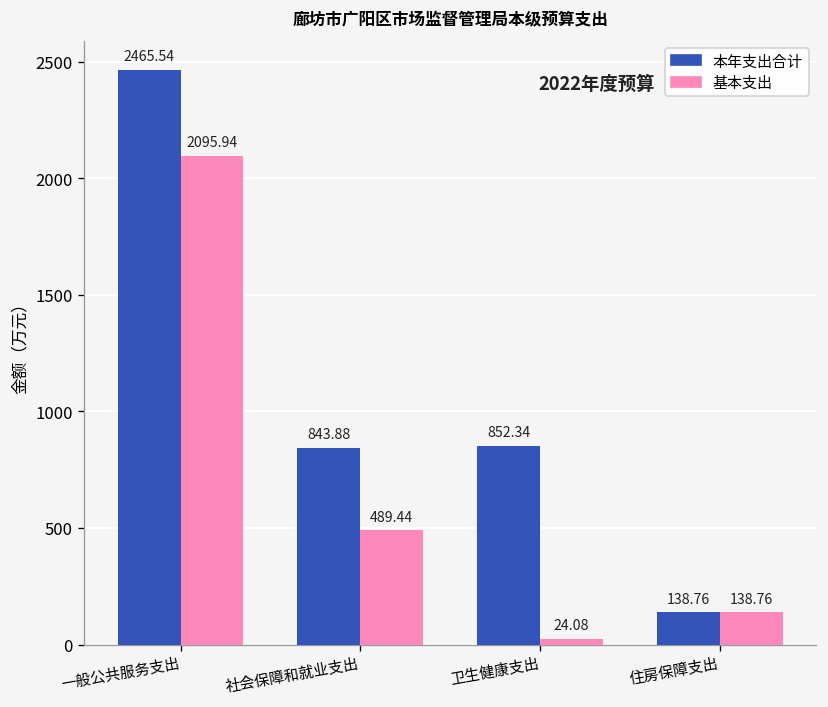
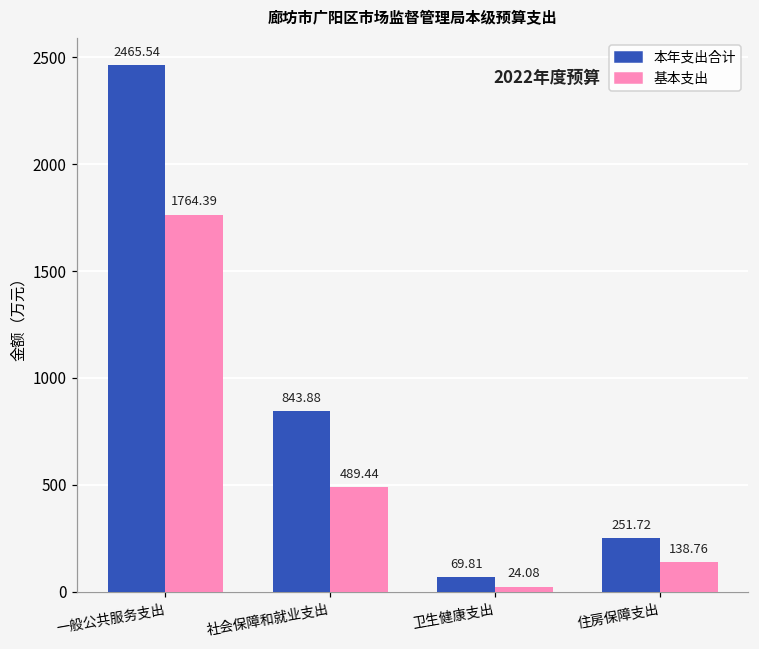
  {
    "本年支出合计": {
      "一般公共服务支出": 2465.54,
      "社会保障和就业支出": 843.88,
-     "卫生健康支出": 852.34,
-     "住房保障支出": 138.76
+     "卫生健康支出": 69.81,
+     "住房保障支出": 251.72
    },
    "基本支出": {
-     "一般公共服务支出": 2095.94,
+     "一般公共服务支出": 1764.39,
      "社会保障和就业支出": 489.44,
      "卫生健康支出": 24.08,
      "住房保障支出": 138.76
    }
  }
